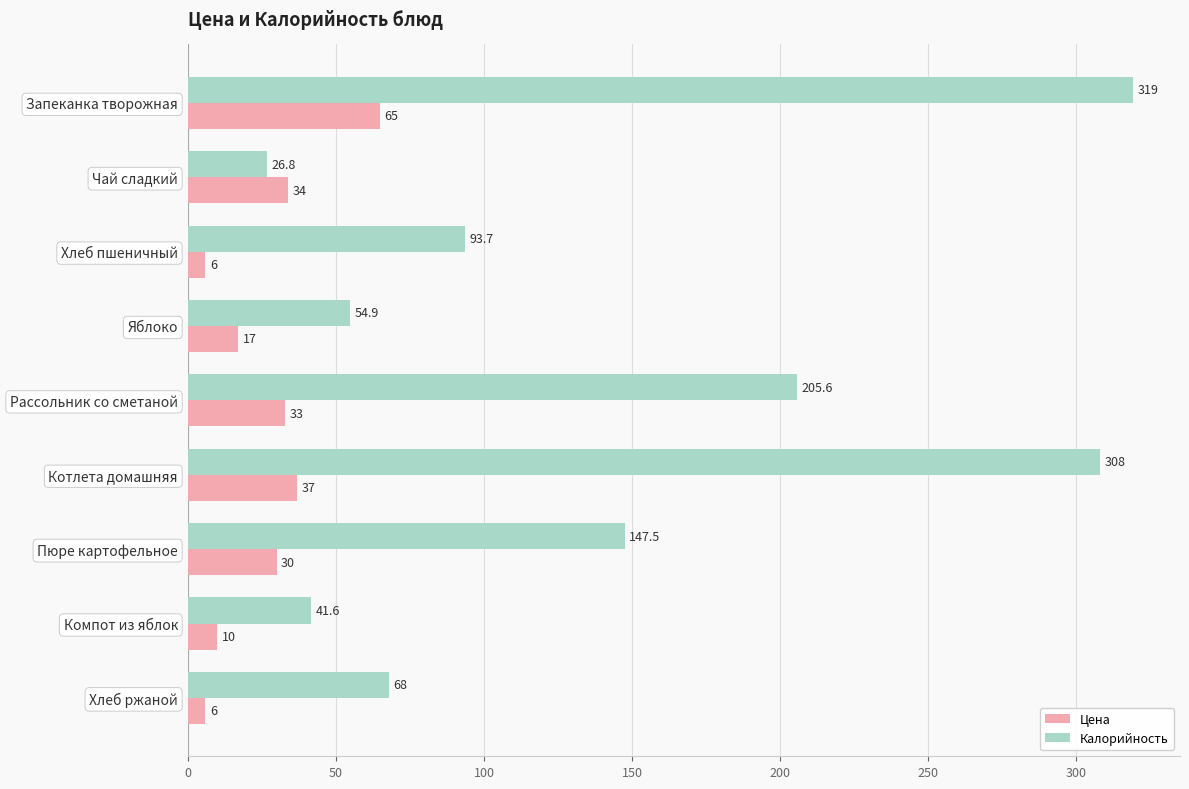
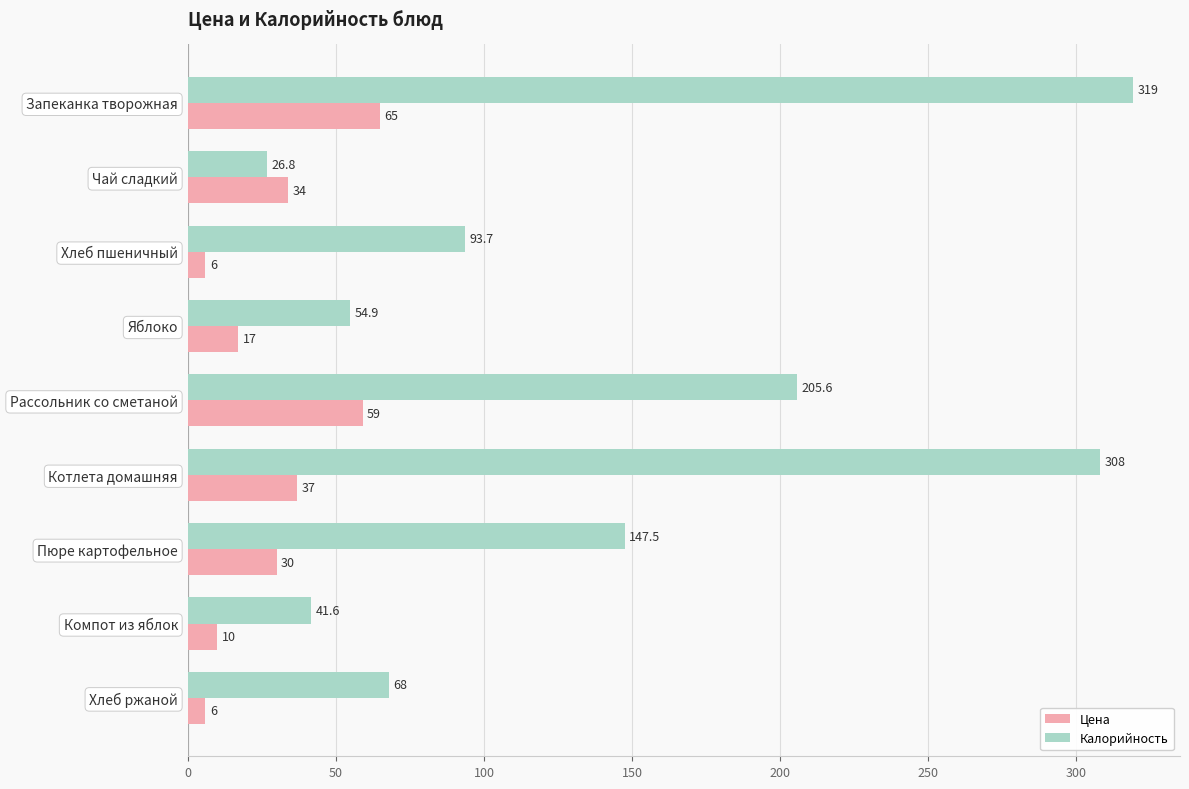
  {
    "Цена": {
      "Запеканка творожная": 65,
      "Чай сладкий": 34,
      "Хлеб пшеничный": 6,
      "Яблоко": 17,
-     "Рассольник со сметаной": 33,
+     "Рассольник со сметаной": 59,
      "Котлета домашняя": 37,
      "Пюре картофельное": 30,
      "Компот из яблок": 10,
      "Хлеб ржаной": 6
    },
    "Калорийность": {
      "Запеканка творожная": 319,
      "Чай сладкий": 26.8,
      "Хлеб пшеничный": 93.7,
      "Яблоко": 54.9,
      "Рассольник со сметаной": 205.6,
      "Котлета домашняя": 308,
      "Пюре картофельное": 147.5,
      "Компот из яблок": 41.6,
      "Хлеб ржаной": 68
    }
  }
